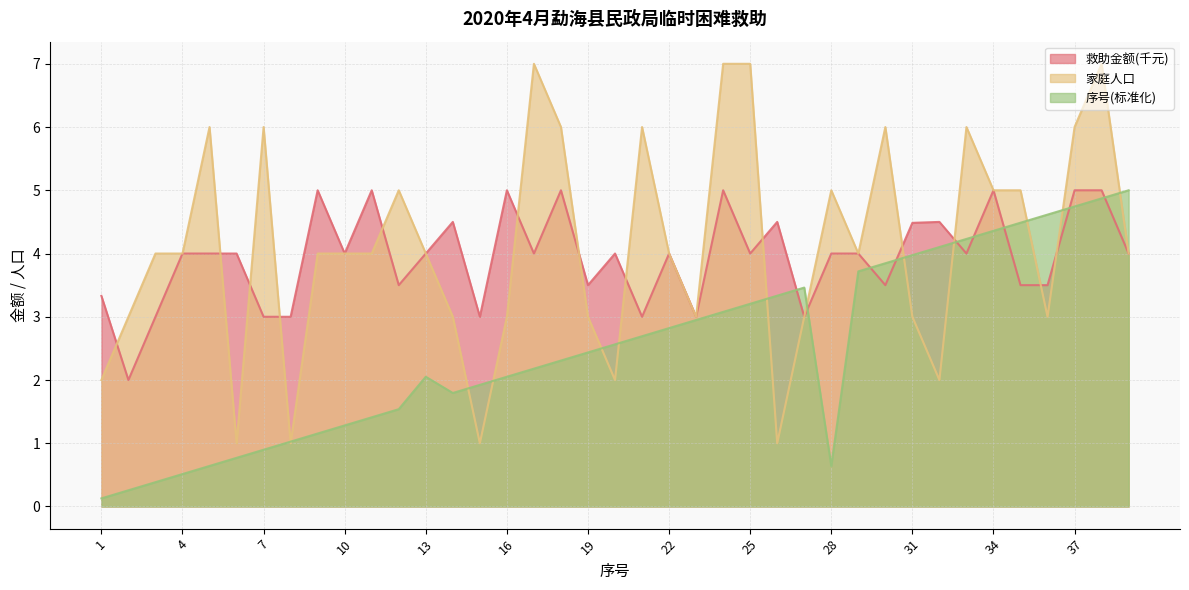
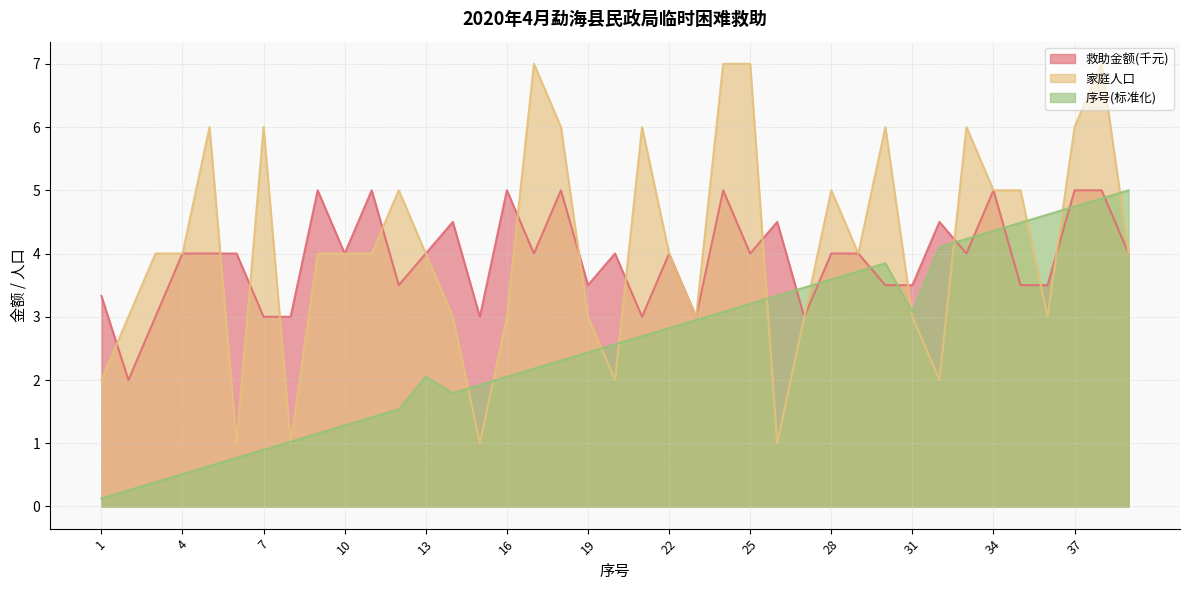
  {
    "救助金额(千元)": {
      "1": 3.3,
      "7": 3.0,
      "16": 5.0,
      "19": 3.5,
      "25": 4.0,
      "28": 4.0,
-     "31": 4.5,
+     "31": 3.5,
      "37": 5.0
    },
    "家庭人口": {
      "1": 2.0,
      "7": 6.0,
      "16": 3.0,
      "19": 3.0,
      "25": 7.0,
      "28": 5.0,
      "31": 3.0,
      "37": 6.0
    },
    "序号(标准化)": {
      "1": 0.1,
      "4": 0.5,
      "7": 0.9,
      "10": 1.3,
      "13": 2.1,
      "16": 2.1,
      "19": 2.4,
      "22": 2.8,
      "25": 3.2,
-     "28": 0.6,
-     "31": 4.0,
+     "28": 3.6,
+     "31": 3.1,
      "34": 4.4,
      "37": 4.7
    }
  }
